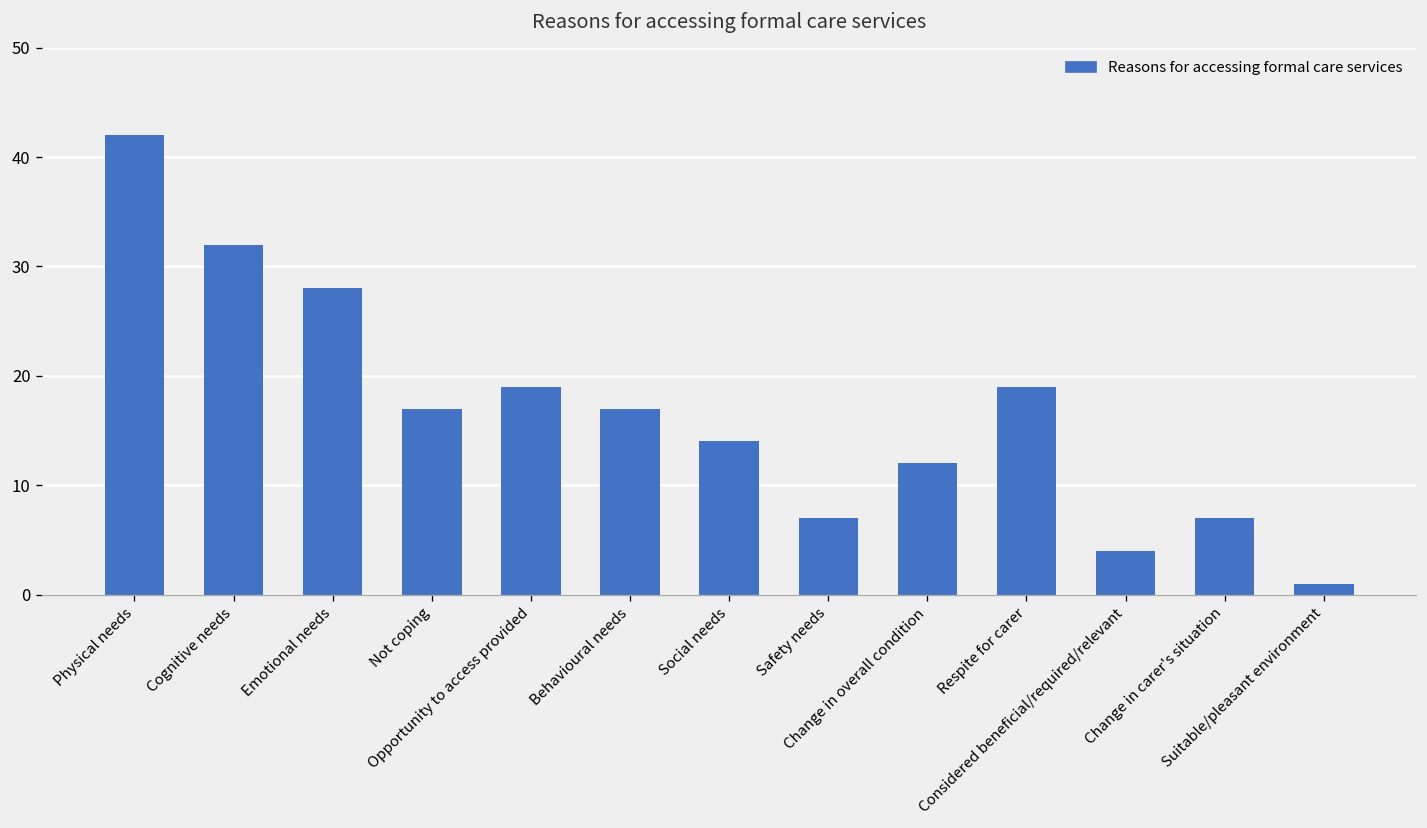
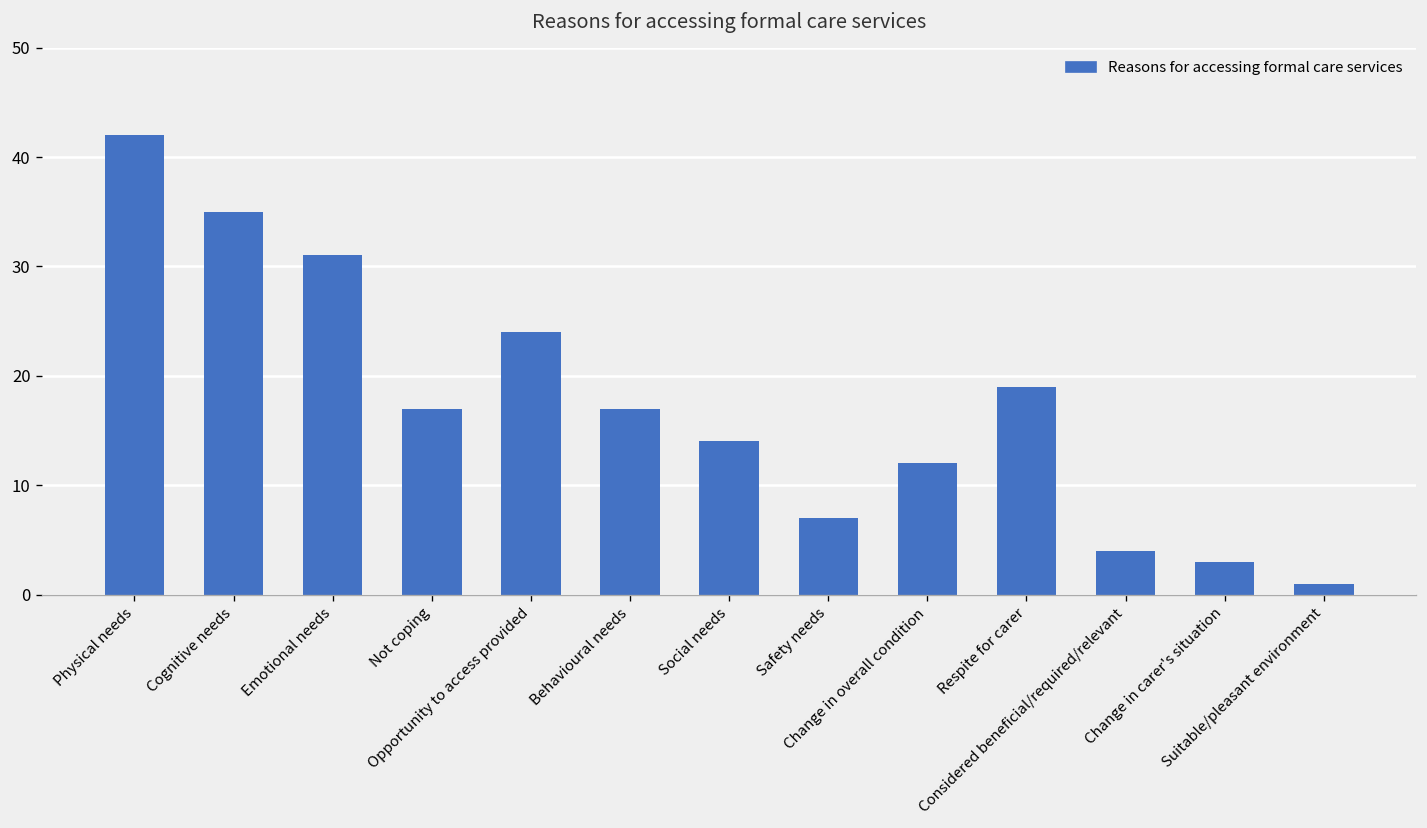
  {
    "Physical needs": 42,
-   "Cognitive needs": 32,
-   "Emotional needs": 28,
+   "Cognitive needs": 35,
+   "Emotional needs": 31,
    "Not coping": 17,
-   "Opportunity to access provided": 19,
+   "Opportunity to access provided": 24,
    "Behavioural needs": 17,
    "Social needs": 14,
    "Safety needs": 7,
    "Change in overall condition": 12,
    "Respite for carer": 19,
    "Considered beneficial/required/relevant": 4,
-   "Change in carer's situation": 7,
+   "Change in carer's situation": 3,
    "Suitable/pleasant environment": 1
  }
